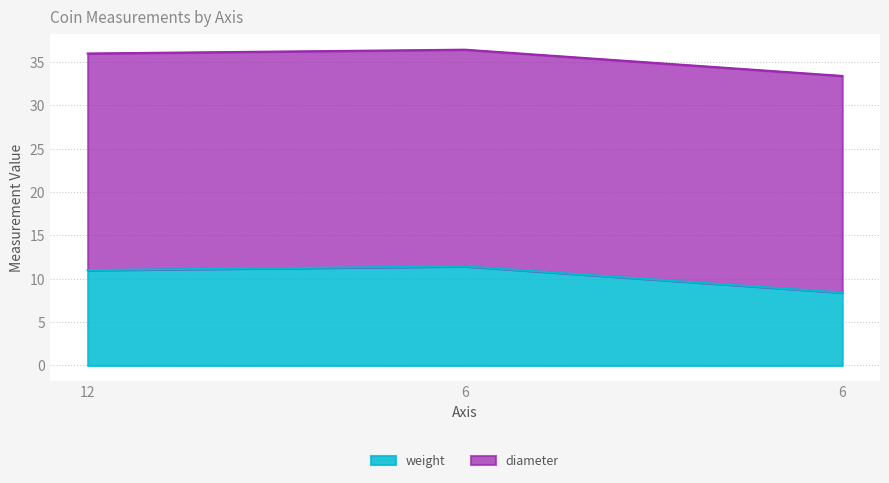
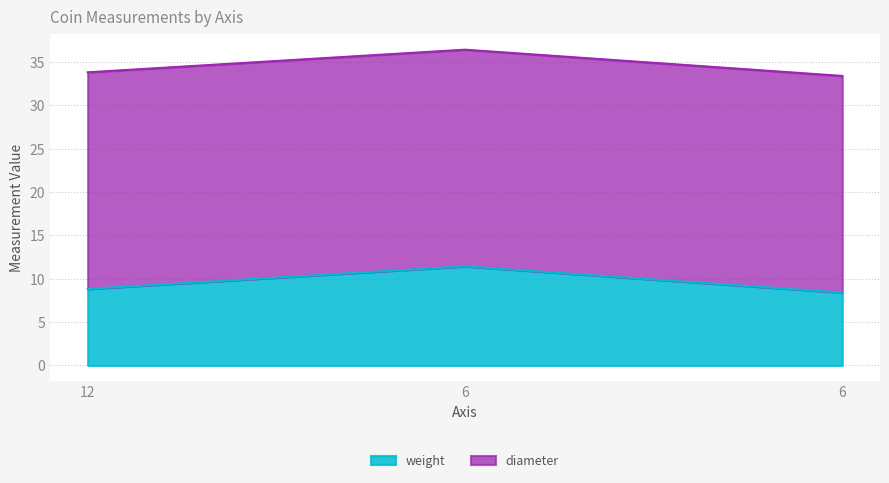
  {
    "weight": {
-     "12": 11
+     "12": 9
    },
    "diameter": {
      "12": 25
    }
  }
